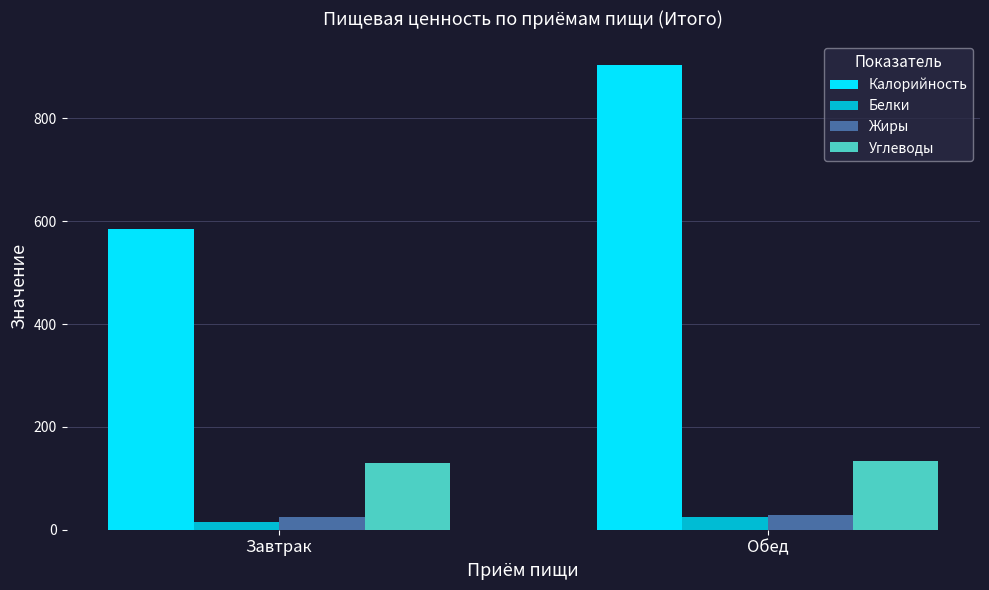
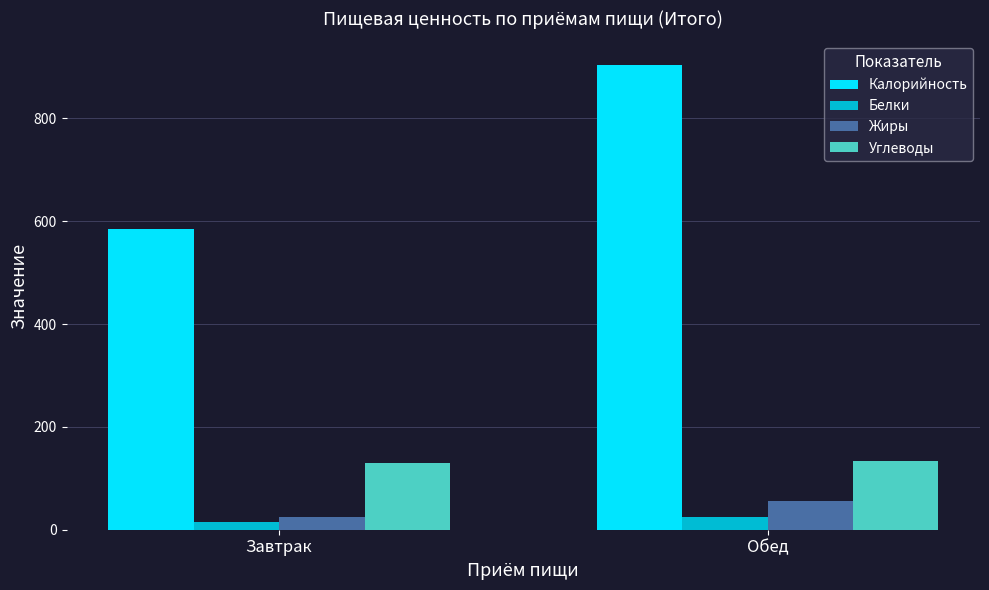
  {
    "Жиры": {
      "Завтрак": 30,
-     "Обед": 30
+     "Обед": 60
    },
    "Углеводы": {
      "Завтрак": 130,
      "Обед": 130
    }
  }
